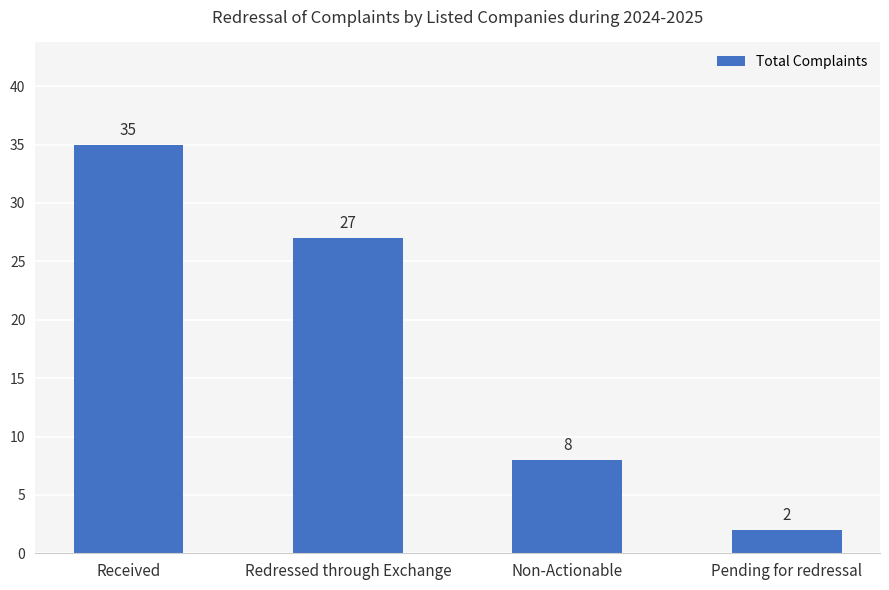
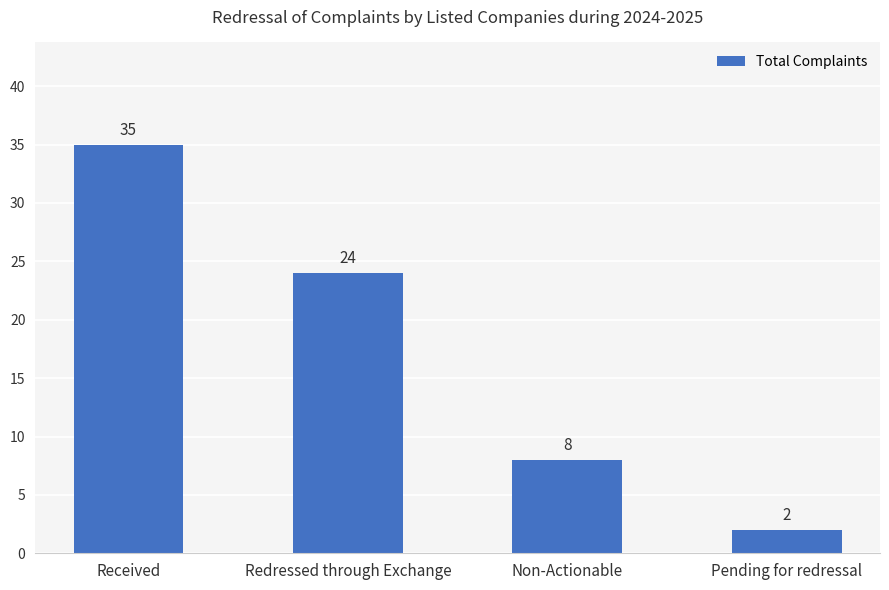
  {
    "Received": 35,
-   "Redressed through Exchange": 27,
+   "Redressed through Exchange": 24,
    "Non-Actionable": 8,
    "Pending for redressal": 2
  }
